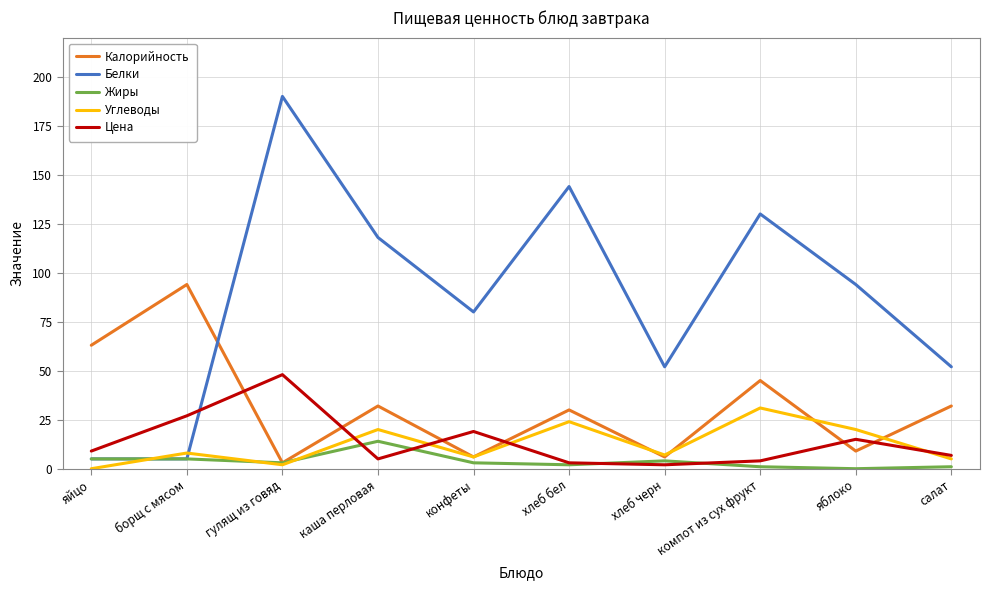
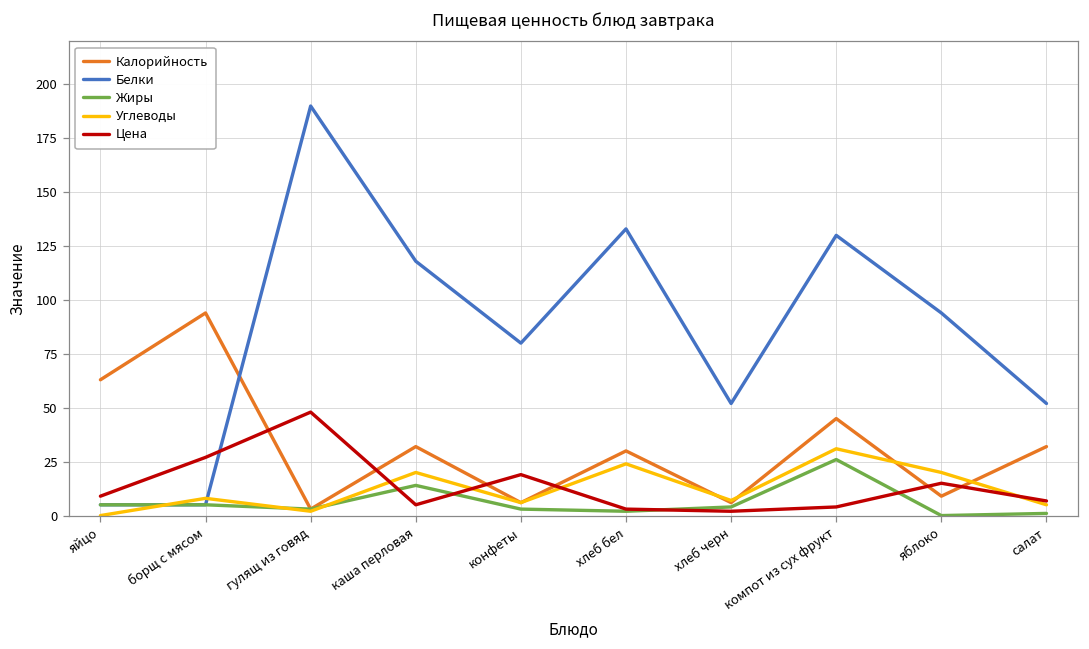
  {
    "Калорийность": {
      "яйцо": 63,
      "борщ с мясом": 94,
      "каша перловая": 32,
      "хлеб бел": 30,
      "компот из сух фрукт": 45,
      "яблоко": 9,
      "салат": 32
    },
    "Белки": {
      "гулящ из говяд": 190,
      "каша перловая": 118,
      "конфеты": 80,
-     "хлеб бел": 144,
+     "хлеб бел": 133,
      "хлеб черн": 52,
      "компот из сух фрукт": 130,
      "яблоко": 94,
      "салат": 52
    },
    "Жиры": {
      "каша перловая": 14,
      "конфеты": 3,
      "хлеб черн": 4,
-     "компот из сух фрукт": 1,
+     "компот из сух фрукт": 26,
      "яблоко": 0,
      "салат": 1
    },
    "Углеводы": {
      "яйцо": 0,
      "борщ с мясом": 8,
      "каша перловая": 20,
      "хлеб бел": 24,
      "компот из сух фрукт": 31,
      "яблоко": 20,
      "салат": 5
    },
    "Цена": {
      "яйцо": 9,
      "борщ с мясом": 27,
      "гулящ из говяд": 48,
      "каша перловая": 5,
      "конфеты": 19,
      "хлеб черн": 2,
      "компот из сух фрукт": 4,
      "яблоко": 15,
      "салат": 7
    }
  }
